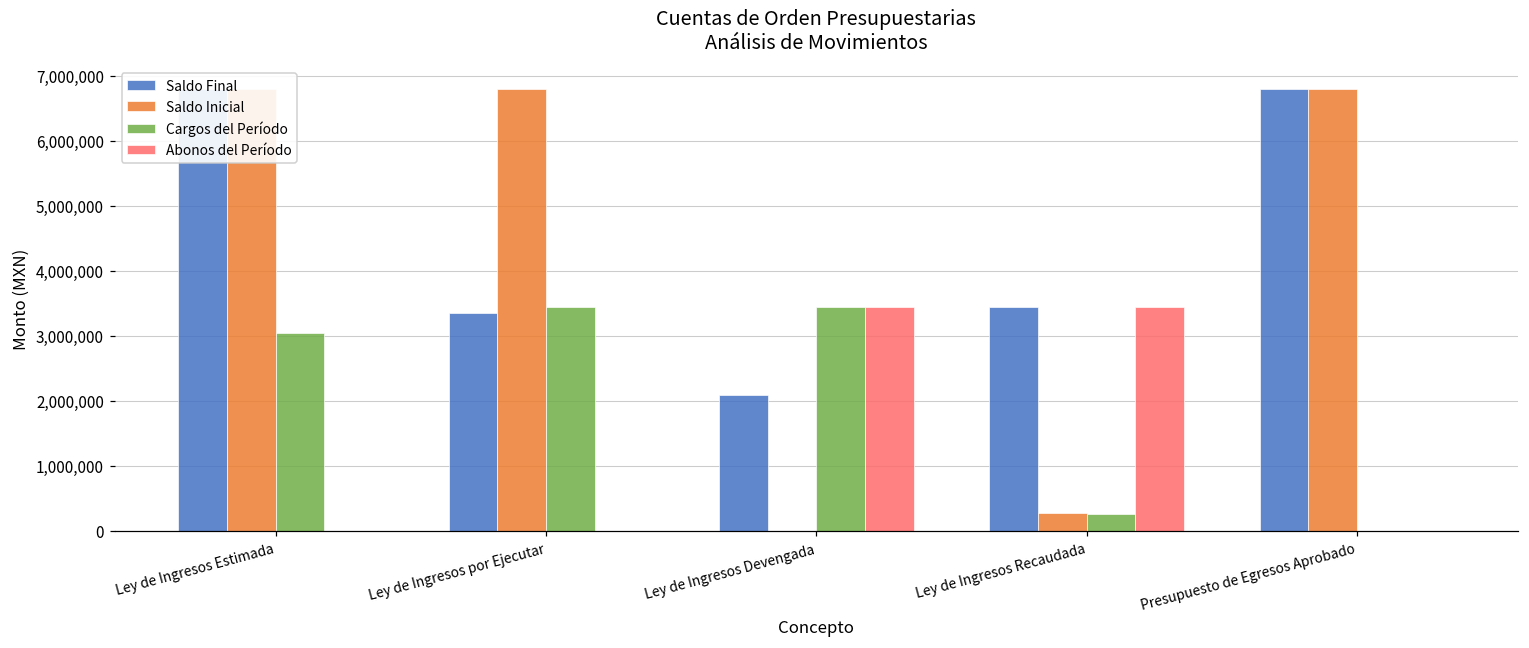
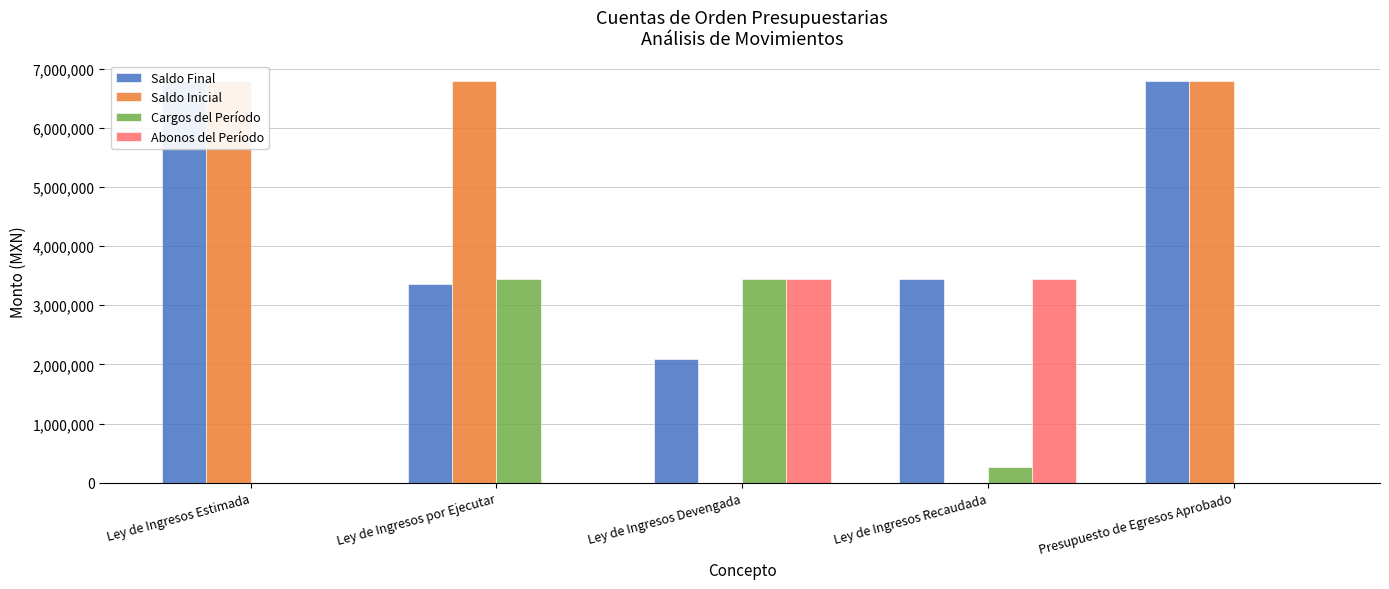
  {
    "Saldo Final": {
      "Ley de Ingresos por Ejecutar": "3,400,000",
      "Ley de Ingresos Devengada": "2,100,000",
      "Ley de Ingresos Recaudada": "3,400,000",
      "Presupuesto de Egresos Aprobado": "6,800,000"
    },
    "Saldo Inicial": {
      "Ley de Ingresos por Ejecutar": "6,800,000",
      "Ley de Ingresos Devengada": "0",
-     "Ley de Ingresos Recaudada": "300,000",
+     "Ley de Ingresos Recaudada": "0",
      "Presupuesto de Egresos Aprobado": "6,800,000"
    },
    "Cargos del Período": {
-     "Ley de Ingresos Estimada": "3,000,000",
+     "Ley de Ingresos Estimada": "0",
      "Ley de Ingresos por Ejecutar": "3,400,000",
      "Ley de Ingresos Devengada": "3,400,000",
      "Ley de Ingresos Recaudada": "300,000",
      "Presupuesto de Egresos Aprobado": "0"
    },
    "Abonos del Período": {
      "Ley de Ingresos Estimada": "0",
      "Ley de Ingresos por Ejecutar": "0",
      "Ley de Ingresos Devengada": "3,400,000",
      "Ley de Ingresos Recaudada": "3,400,000",
      "Presupuesto de Egresos Aprobado": "0"
    }
  }
